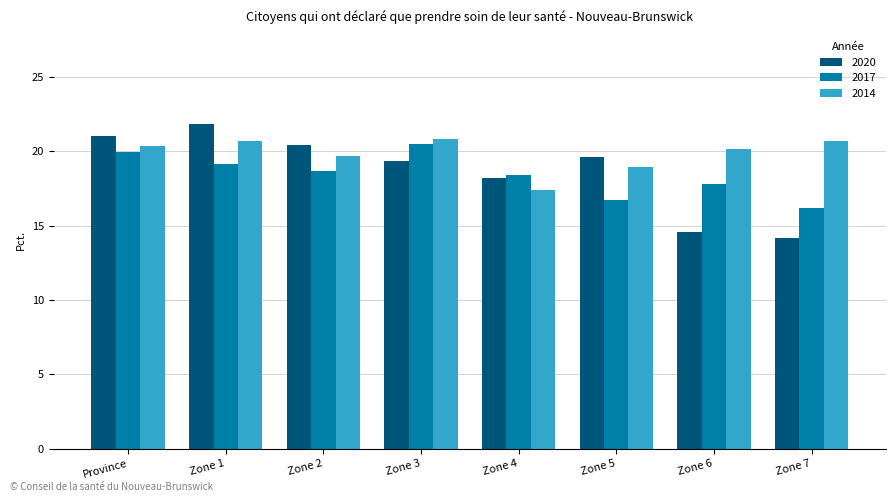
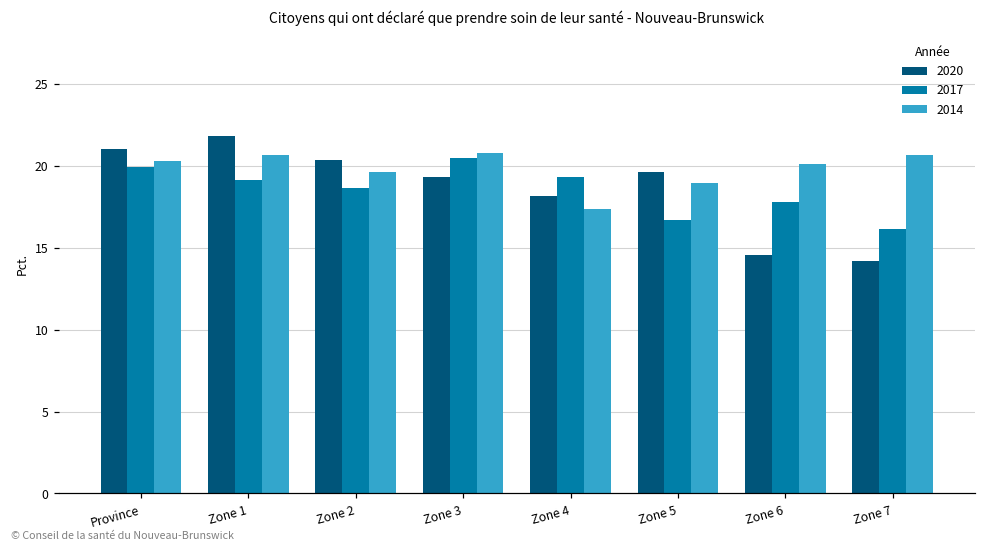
  {
    "2020": {
      "Province": 21.0,
      "Zone 1": 21.9,
      "Zone 2": 20.4,
      "Zone 3": 19.3,
      "Zone 4": 18.2,
      "Zone 5": 19.6,
      "Zone 6": 14.6,
      "Zone 7": 14.2
    },
    "2017": {
      "Province": 19.9,
      "Zone 1": 19.1,
      "Zone 2": 18.7,
      "Zone 3": 20.5,
-     "Zone 4": 18.4,
+     "Zone 4": 19.3,
      "Zone 5": 16.7,
      "Zone 6": 17.8,
      "Zone 7": 16.2
    },
    "2014": {
      "Province": 20.3,
      "Zone 1": 20.7,
      "Zone 2": 19.7,
      "Zone 3": 20.8,
      "Zone 4": 17.4,
      "Zone 5": 19.0,
      "Zone 6": 20.1,
      "Zone 7": 20.7
    }
  }
